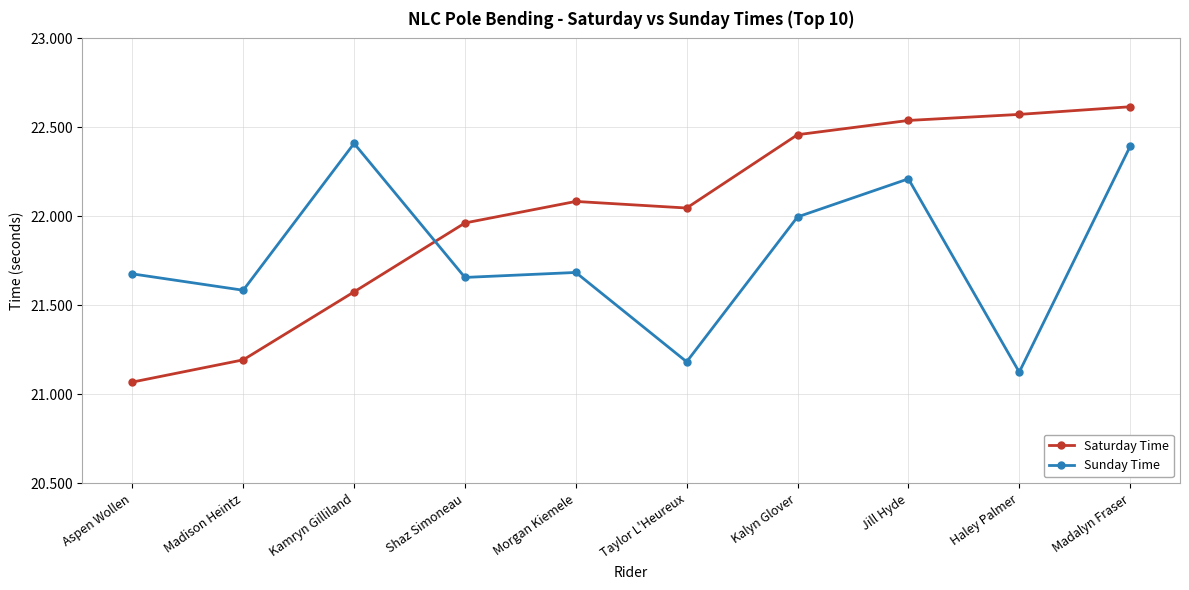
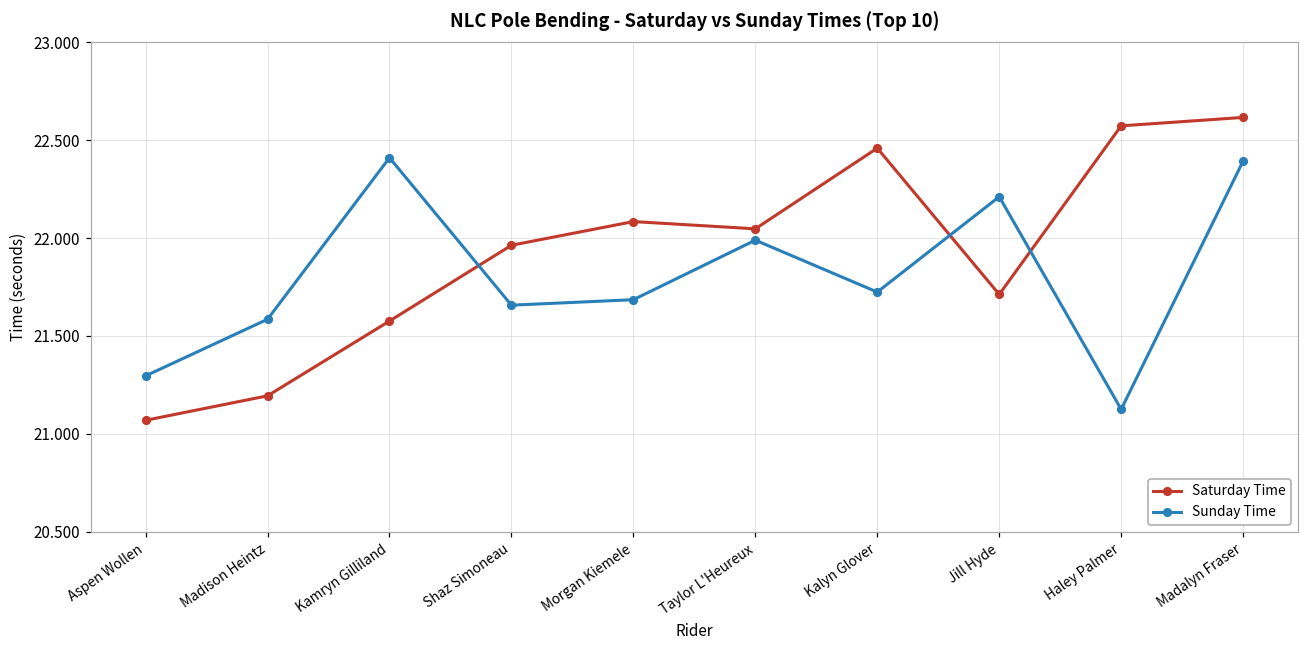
  {
    "Saturday Time": {
      "Aspen Wollen": 21.07,
      "Madison Heintz": 21.19,
      "Kamryn Gilliland": 21.58,
      "Shaz Simoneau": 21.96,
      "Morgan Kiemele": 22.08,
      "Taylor L'Heureux": 22.05,
      "Kalyn Glover": 22.46,
-     "Jill Hyde": 22.54,
+     "Jill Hyde": 21.71,
      "Haley Palmer": 22.57,
      "Madalyn Fraser": 22.62
    },
    "Sunday Time": {
-     "Aspen Wollen": 21.68,
+     "Aspen Wollen": 21.30,
      "Madison Heintz": 21.59,
      "Kamryn Gilliland": 22.41,
      "Shaz Simoneau": 21.66,
      "Morgan Kiemele": 21.69,
-     "Taylor L'Heureux": 21.18,
-     "Kalyn Glover": 22.00,
+     "Taylor L'Heureux": 21.99,
+     "Kalyn Glover": 21.72,
      "Jill Hyde": 22.21,
      "Haley Palmer": 21.13,
      "Madalyn Fraser": 22.39
    }
  }
